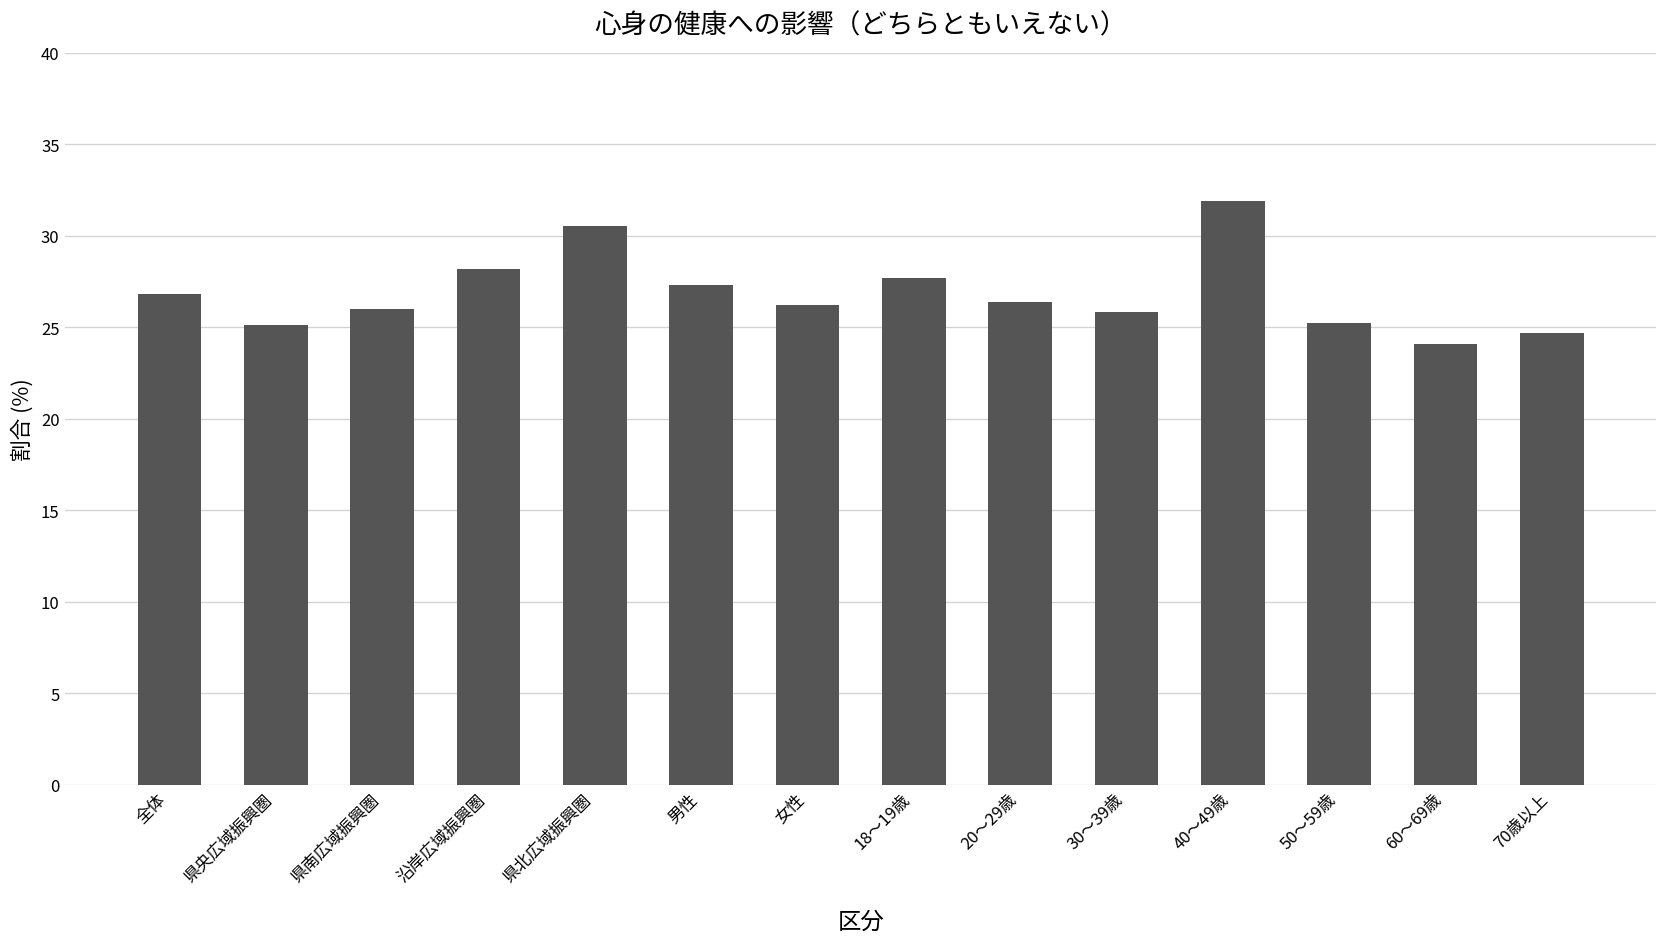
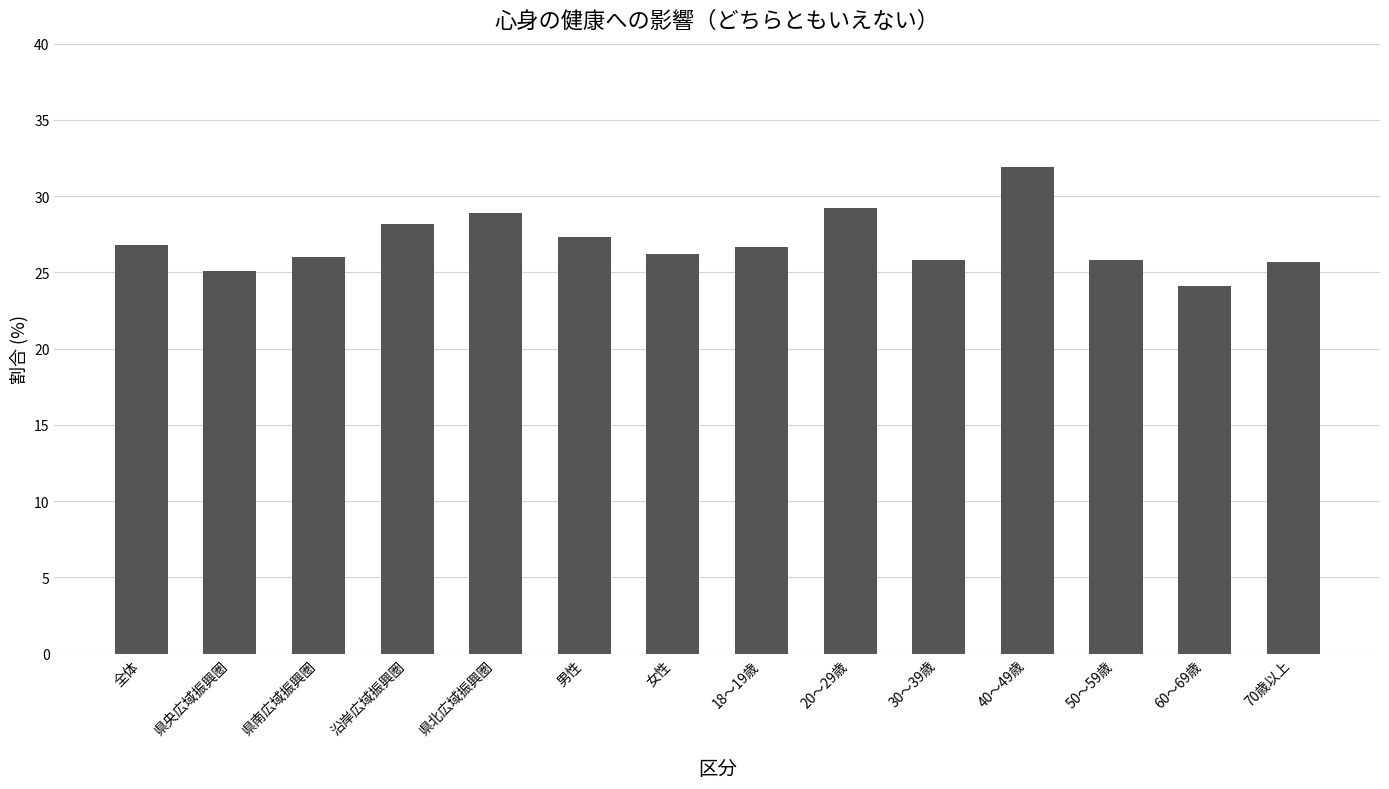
  {
    "全体": 26.8,
    "県央広域振興圏": 25.1,
    "県南広域振興圏": 26.0,
    "沿岸広域振興圏": 28.2,
-   "県北広域振興圏": 30.5,
+   "県北広域振興圏": 28.9,
    "男性": 27.3,
    "女性": 26.2,
-   "18～19歳": 27.7,
-   "20～29歳": 26.4,
+   "18～19歳": 26.7,
+   "20～29歳": 29.2,
    "30～39歳": 25.8,
    "40～49歳": 31.9,
-   "50～59歳": 25.2,
+   "50～59歳": 25.8,
    "60～69歳": 24.1,
-   "70歳以上": 24.7
+   "70歳以上": 25.7
  }
